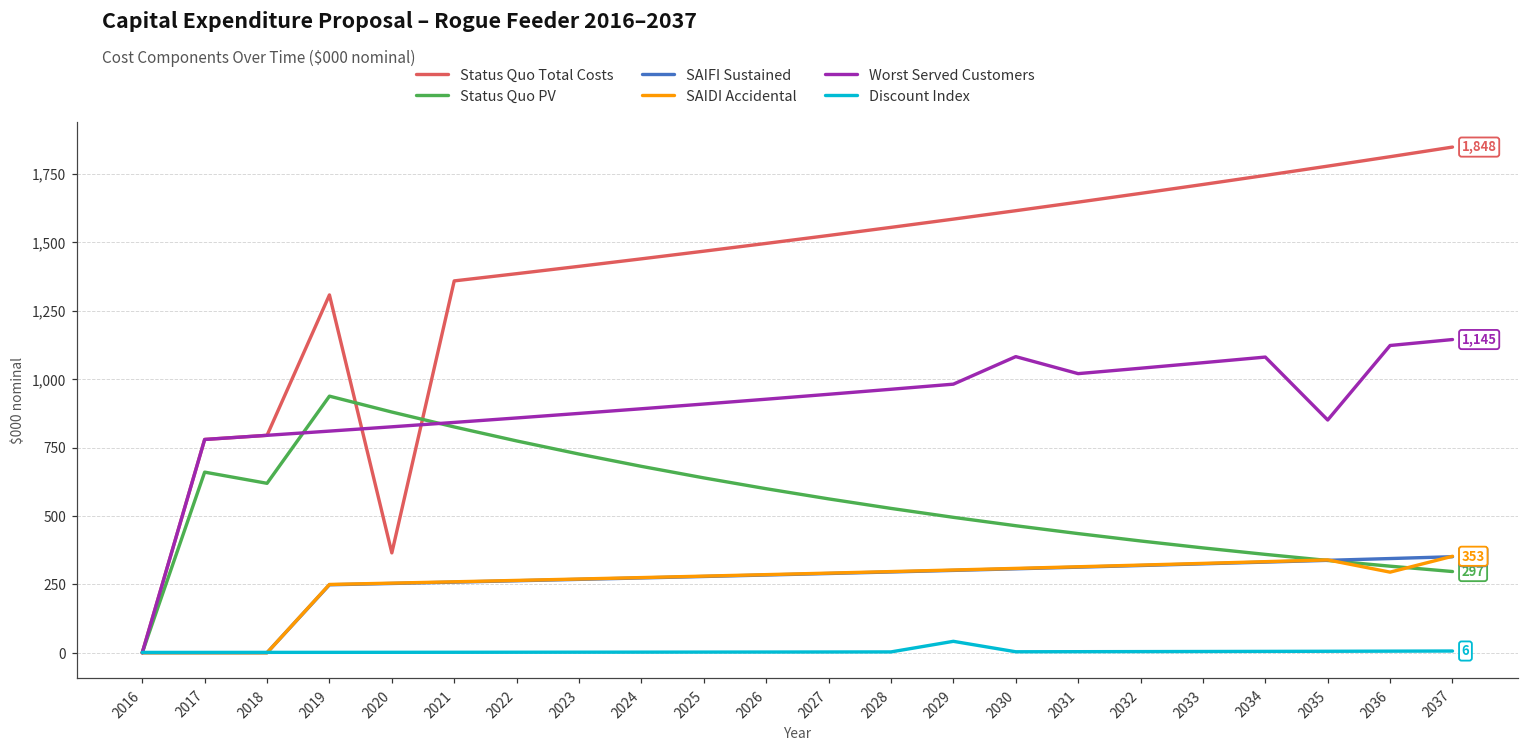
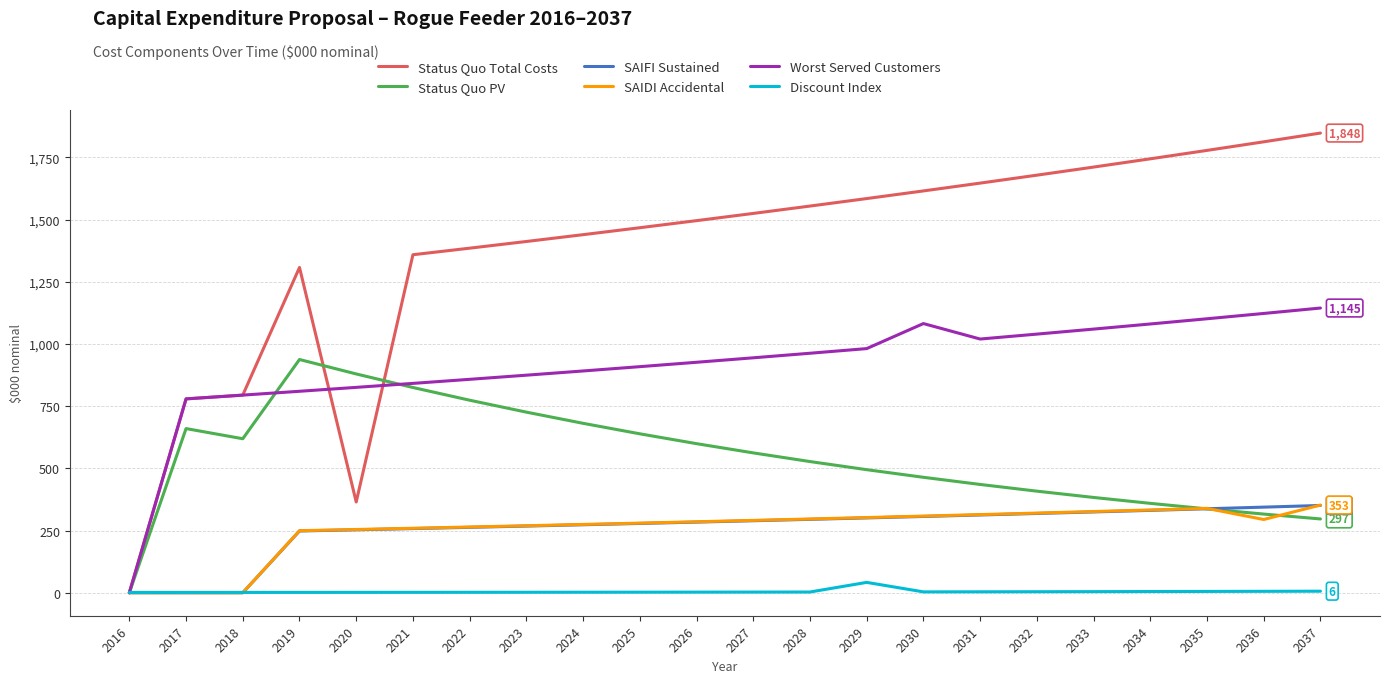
  {
    "Status Quo Total Costs": {
      "2019": "1,310",
      "2020": "360",
      "2021": "1,360",
      "2022": "1,390",
      "2023": "1,410",
      "2024": "1,440",
      "2025": "1,470",
      "2026": "1,500",
      "2027": "1,520",
      "2028": "1,550",
      "2029": "1,580",
      "2030": "1,620",
      "2031": "1,650",
      "2032": "1,680",
      "2033": "1,710",
      "2034": "1,740",
      "2035": "1,780",
      "2036": "1,810"
    },
    "Status Quo PV": {
      "2017": "660",
      "2018": "620",
      "2019": "940",
      "2020": "880",
      "2021": "830",
      "2022": "770",
      "2023": "730",
      "2024": "680",
      "2025": "640",
      "2026": "600",
      "2027": "560",
      "2028": "530",
      "2029": "490",
      "2030": "460",
      "2031": "440",
      "2032": "410",
      "2033": "380",
      "2034": "360",
      "2036": "320"
    },
    "SAIFI Sustained": {
      "2036": "340"
    },
    "SAIDI Accidental": {
      "2036": "290"
    },
    "Worst Served Customers": {
      "2019": "810",
      "2020": "830",
      "2021": "840",
      "2022": "860",
      "2023": "870",
      "2024": "890",
      "2025": "910",
      "2026": "930",
      "2027": "940",
      "2028": "960",
      "2029": "980",
      "2030": "1,080",
      "2031": "1,020",
      "2032": "1,040",
      "2033": "1,060",
      "2034": "1,080",
-     "2035": "850",
+     "2035": "1,100",
      "2036": "1,120"
    },
    "Discount Index": {
      "2019": "0",
      "2020": "0",
      "2021": "0",
      "2022": "0",
      "2023": "0",
      "2024": "0",
      "2025": "0",
      "2026": "0",
      "2027": "0",
      "2028": "0",
      "2029": "40",
      "2030": "0",
      "2031": "0",
      "2032": "0",
      "2033": "0",
      "2034": "0",
      "2035": "10",
      "2036": "10"
    }
  }
